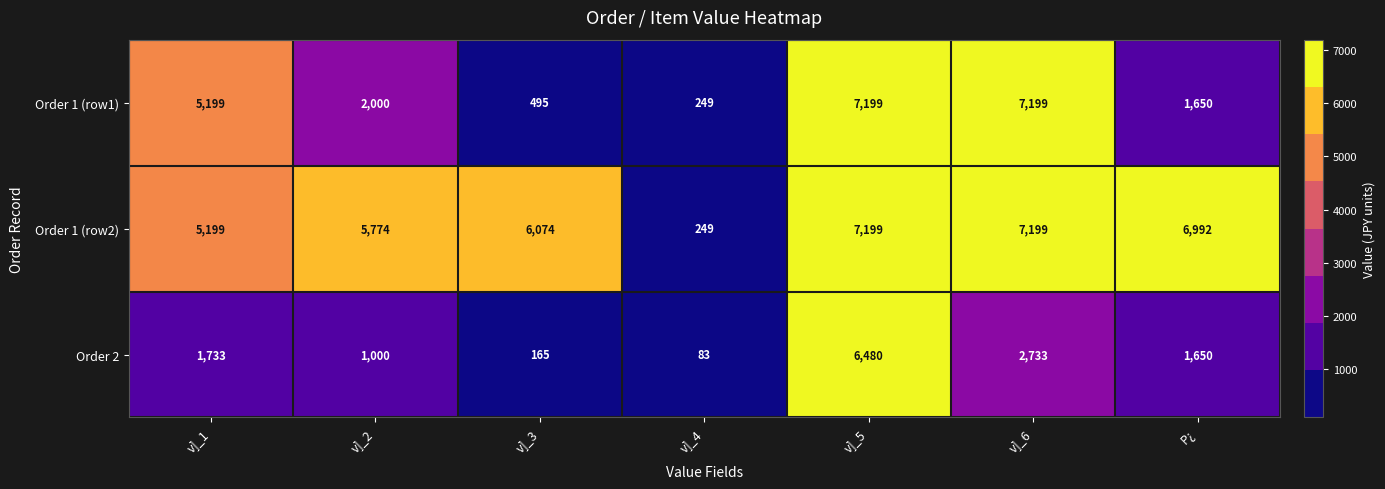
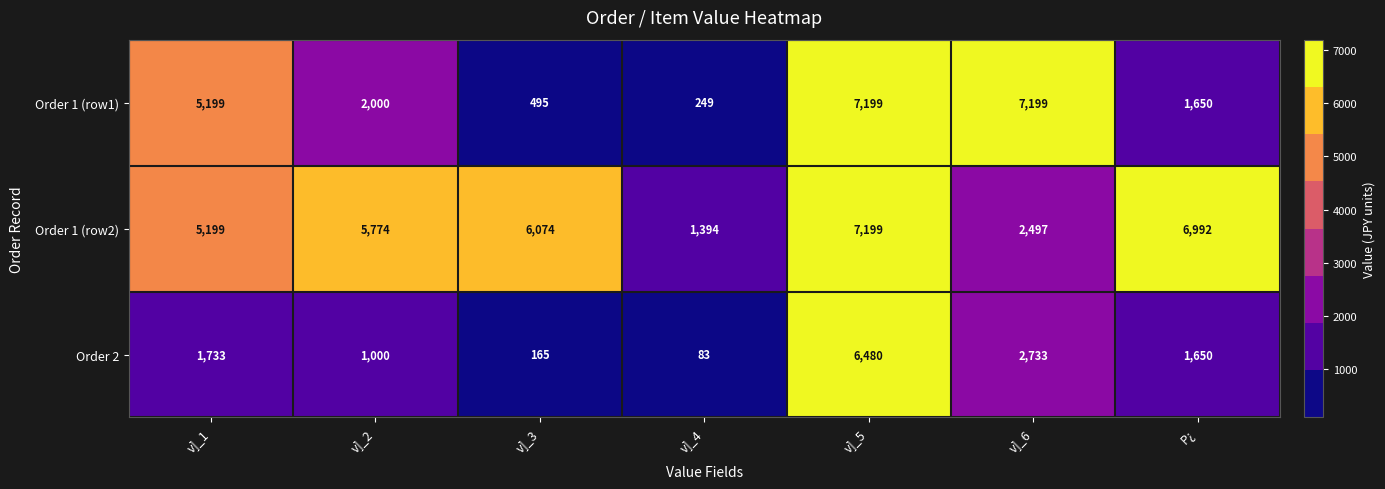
  {
    "Order 1 (row1)": {
      "v]_1": "5,199",
      "v]_2": "2,000",
      "v]_3": "495",
      "v]_4": "249",
      "v]_5": "7,199",
      "v]_6": "7,199",
      "P¿": "1,650"
    },
    "Order 1 (row2)": {
      "v]_1": "5,199",
      "v]_2": "5,774",
      "v]_3": "6,074",
-     "v]_4": "249",
+     "v]_4": "1,394",
      "v]_5": "7,199",
-     "v]_6": "7,199",
+     "v]_6": "2,497",
      "P¿": "6,992"
    },
    "Order 2": {
      "v]_1": "1,733",
      "v]_2": "1,000",
      "v]_3": "165",
      "v]_4": "83",
      "v]_5": "6,480",
      "v]_6": "2,733",
      "P¿": "1,650"
    }
  }
